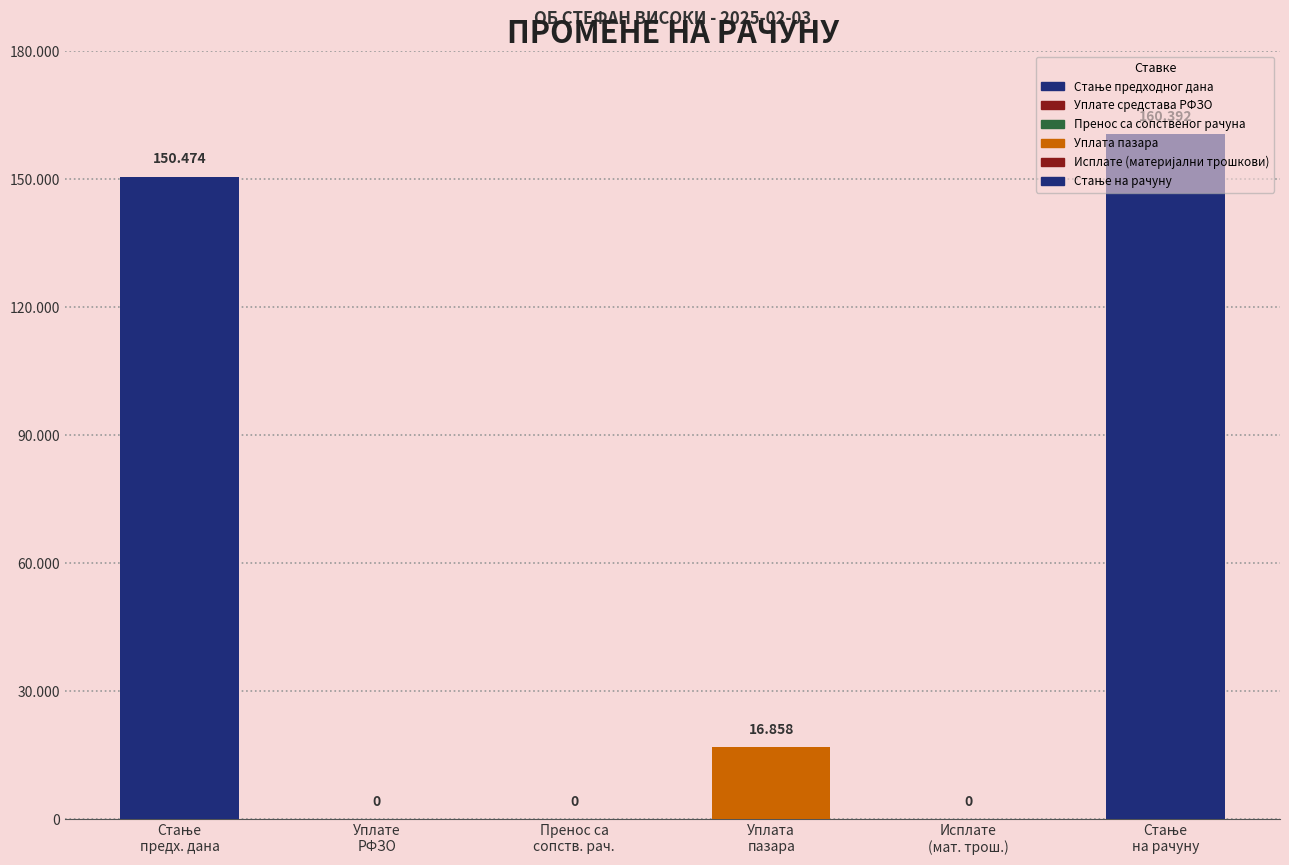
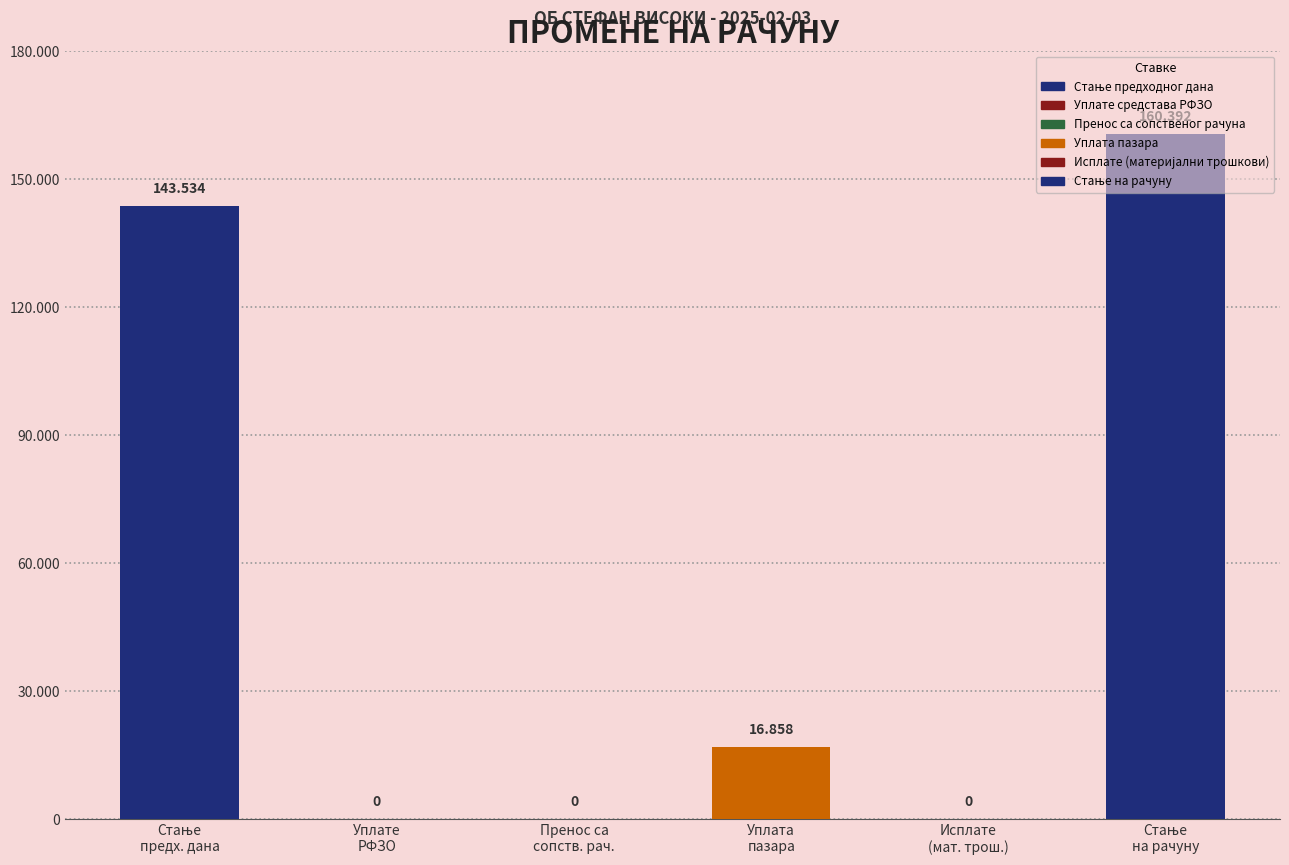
  {
-   "Стање предх. дана": 150.474,
+   "Стање предх. дана": 143.534,
    "Уплате РФЗО": 0,
    "Пренос са сопств. рач.": 0,
    "Исплате (мат. трош.)": 0
  }
